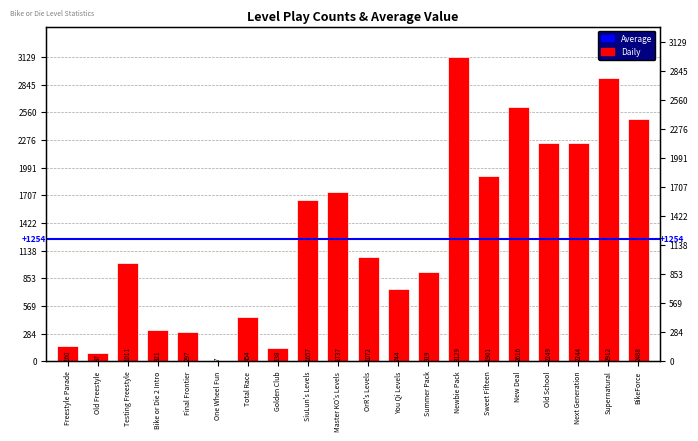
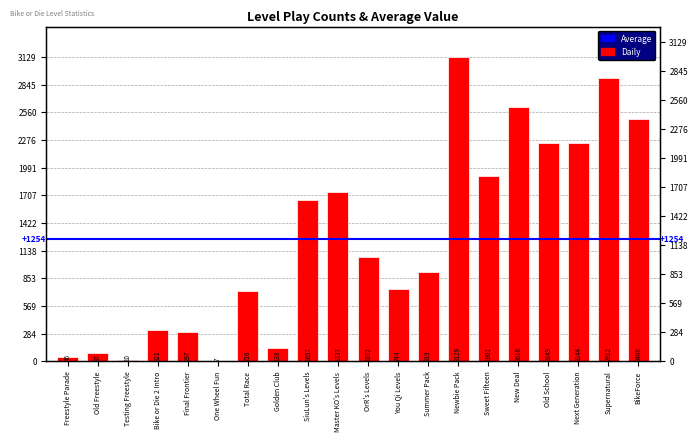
  {
-   "Freestyle Parade": 160,
+   "Freestyle Parade": 46,
    "Old Freestyle": 87,
-   "Testing Freestyle": 1011,
+   "Testing Freestyle": 10,
    "Bike or Die 2 Intro": 321,
    "Final Frontier": 297,
    "One Wheel Fun": 7,
-   "Total Race": 454,
+   "Total Race": 726,
    "Golden Club": 138,
    "SiuLun's Levels": 1657,
    "Master KO's Levels": 1737,
    "OrR's Levels": 1072,
    "You Qi Levels": 744,
    "Summer Pack": 919,
    "Newbie Pack": 3129,
    "Sweet Fifteen": 1901,
    "New Deal": 2616,
    "Old School": 2249,
    "Next Generation": 2244,
    "Supernatural": 2912,
    "BikeForce": 2488
  }
